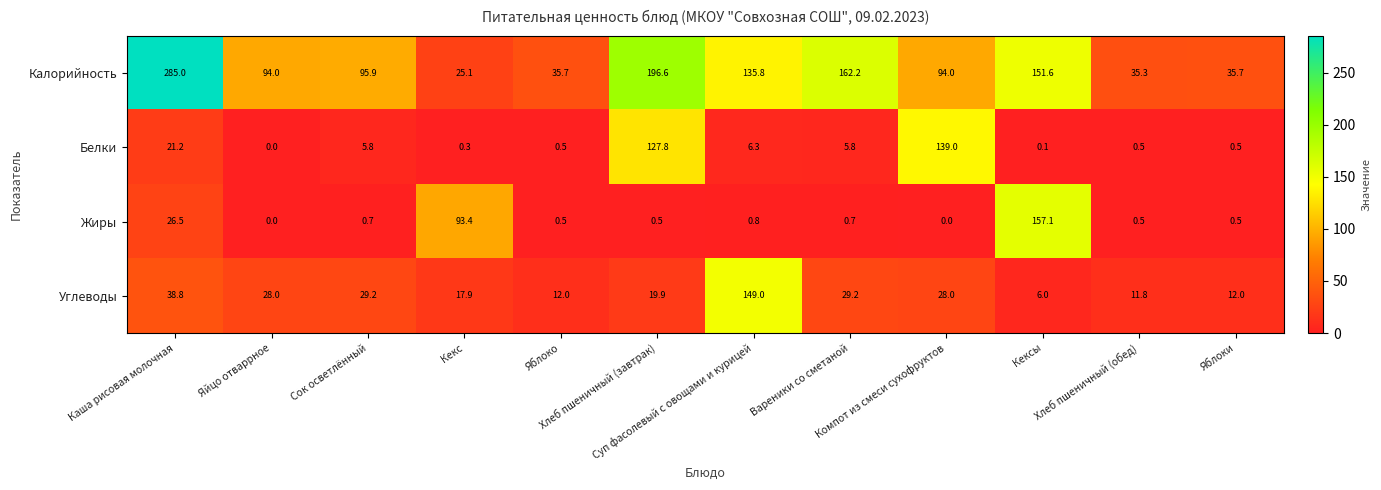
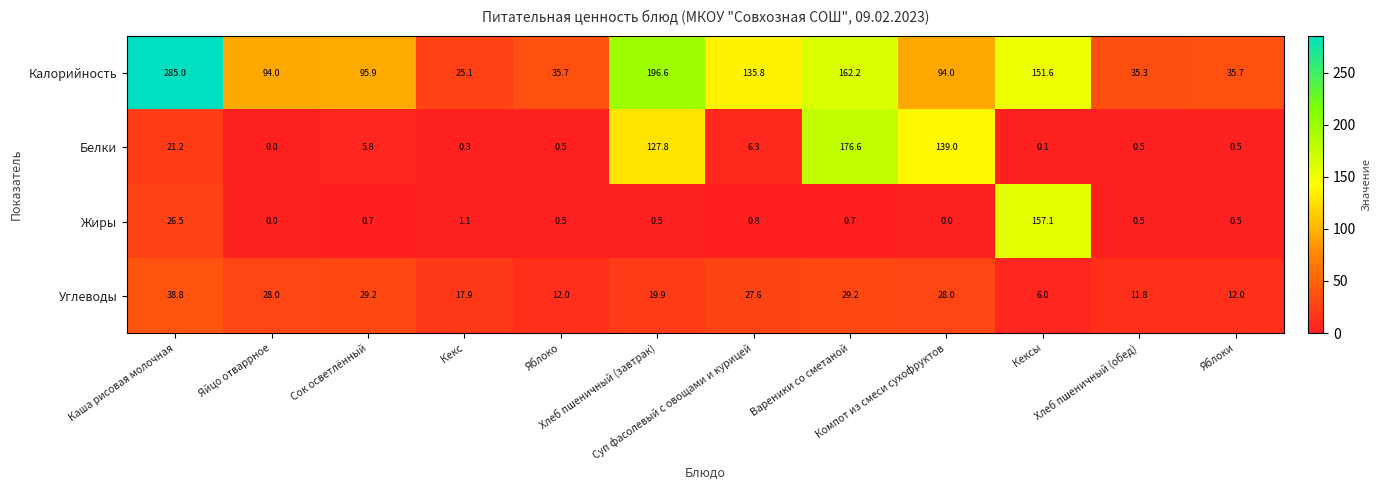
  {
    "Калорийность": {
      "Каша рисовая молочная": 285.0,
      "Яйцо отваррное": 94.0,
      "Сок осветлённый": 95.9,
      "Кекс": 25.1,
      "Яблоко": 35.7,
      "Хлеб пшеничный (завтрак)": 196.6,
      "Суп фасолевый с овощами и курицей": 135.8,
      "Вареники со сметаной": 162.2,
      "Компот из смеси сухофруктов": 94.0,
      "Кексы": 151.6,
      "Хлеб пшеничный (обед)": 35.3,
      "Яблоки": 35.7
    },
    "Белки": {
      "Каша рисовая молочная": 21.2,
      "Яйцо отваррное": 0.0,
      "Сок осветлённый": 5.8,
      "Кекс": 0.3,
      "Яблоко": 0.5,
      "Хлеб пшеничный (завтрак)": 127.8,
      "Суп фасолевый с овощами и курицей": 6.3,
-     "Вареники со сметаной": 5.8,
+     "Вареники со сметаной": 176.6,
      "Компот из смеси сухофруктов": 139.0,
      "Кексы": 0.1,
      "Хлеб пшеничный (обед)": 0.5,
      "Яблоки": 0.5
    },
    "Жиры": {
      "Каша рисовая молочная": 26.5,
      "Яйцо отваррное": 0.0,
      "Сок осветлённый": 0.7,
-     "Кекс": 93.4,
+     "Кекс": 1.1,
      "Яблоко": 0.5,
      "Хлеб пшеничный (завтрак)": 0.5,
      "Суп фасолевый с овощами и курицей": 0.8,
      "Вареники со сметаной": 0.7,
      "Компот из смеси сухофруктов": 0.0,
      "Кексы": 157.1,
      "Хлеб пшеничный (обед)": 0.5,
      "Яблоки": 0.5
    },
    "Углеводы": {
      "Каша рисовая молочная": 38.8,
      "Яйцо отваррное": 28.0,
      "Сок осветлённый": 29.2,
      "Кекс": 17.9,
      "Яблоко": 12.0,
      "Хлеб пшеничный (завтрак)": 19.9,
-     "Суп фасолевый с овощами и курицей": 149.0,
+     "Суп фасолевый с овощами и курицей": 27.6,
      "Вареники со сметаной": 29.2,
      "Компот из смеси сухофруктов": 28.0,
      "Кексы": 6.0,
      "Хлеб пшеничный (обед)": 11.8,
      "Яблоки": 12.0
    }
  }
